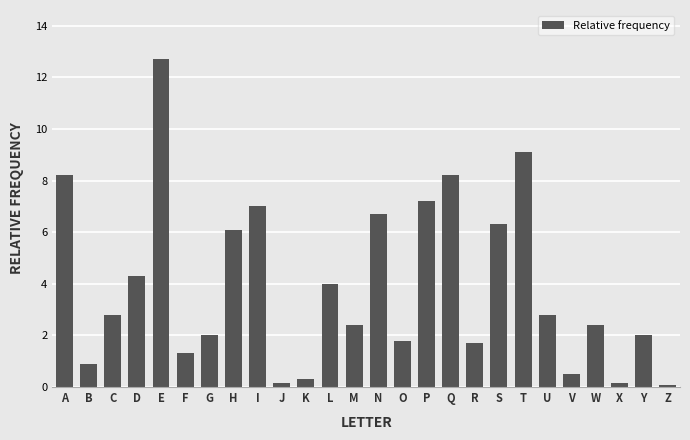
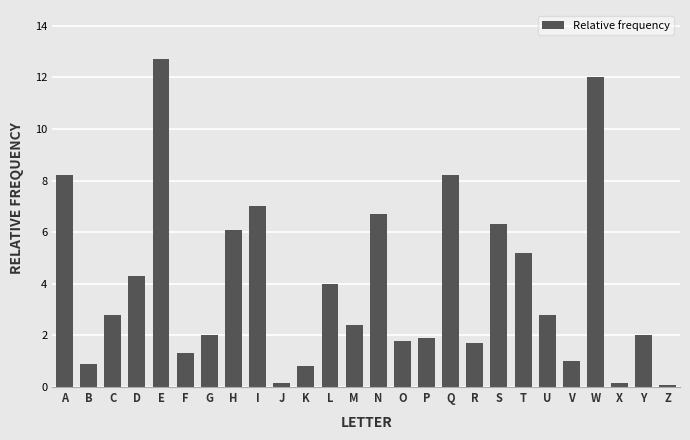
  {
    "A": 8.2,
    "B": 0.9,
    "C": 2.8,
    "D": 4.3,
    "E": 12.7,
    "F": 1.3,
    "G": 2.0,
    "H": 6.1,
    "I": 7.0,
    "J": 0.2,
-   "K": 0.3,
+   "K": 0.8,
    "L": 4.0,
    "M": 2.4,
    "N": 6.7,
    "O": 1.8,
-   "P": 7.2,
+   "P": 1.9,
    "Q": 8.2,
    "R": 1.7,
    "S": 6.3,
-   "T": 9.1,
+   "T": 5.2,
    "U": 2.8,
-   "V": 0.5,
-   "W": 2.4,
+   "V": 1.0,
+   "W": 12.0,
    "X": 0.2,
    "Y": 2.0
  }
